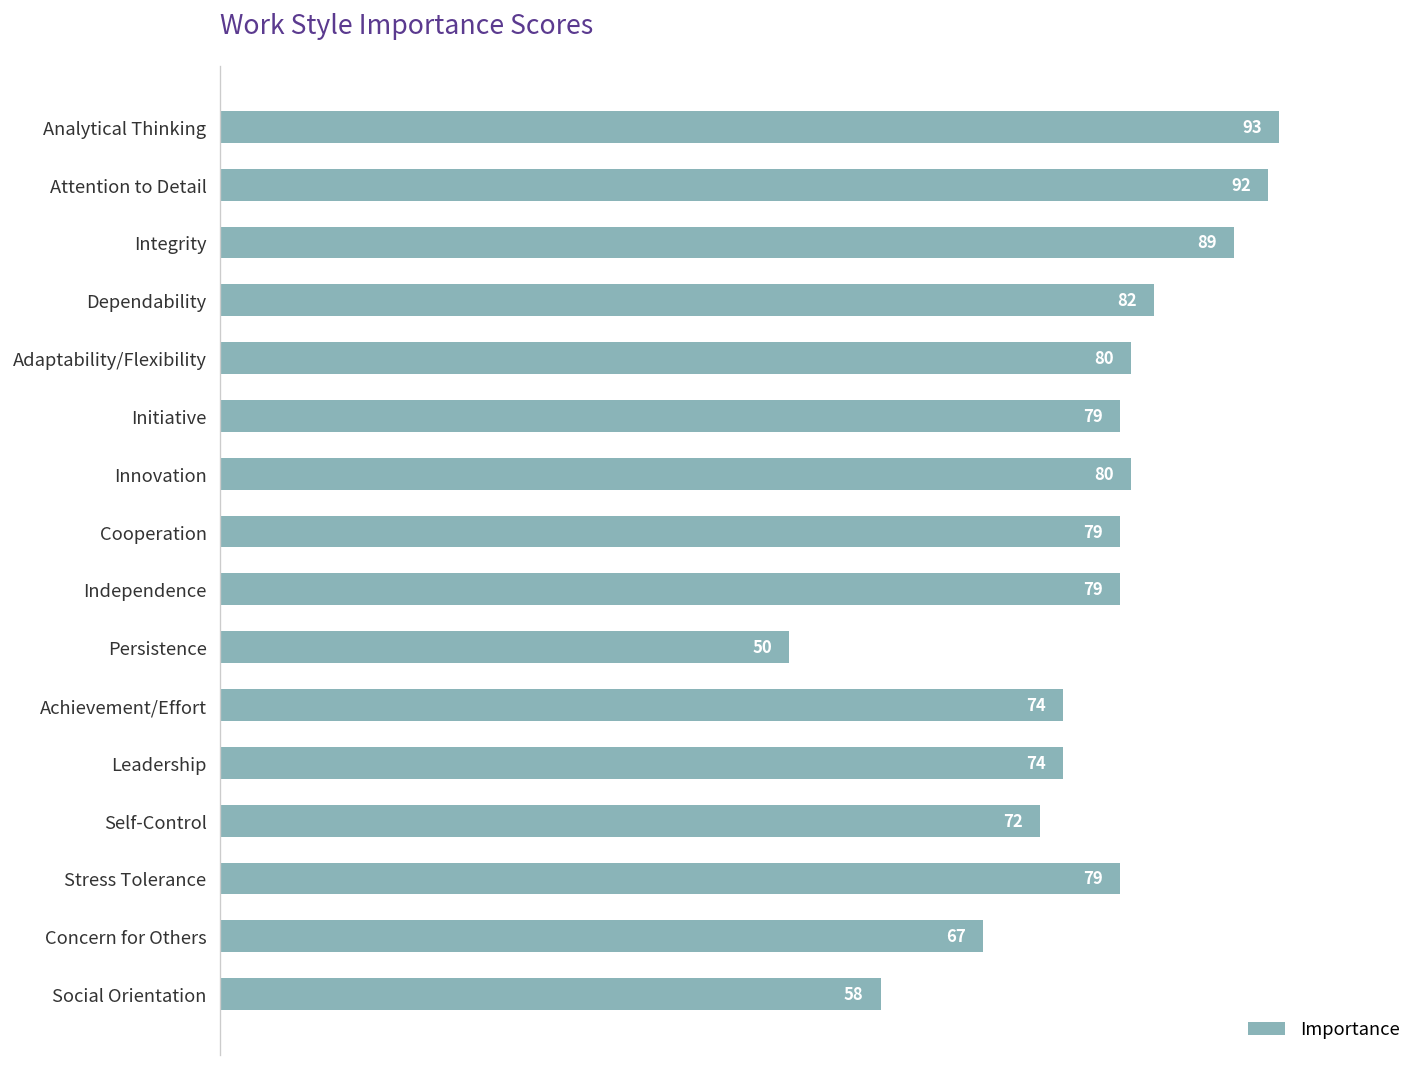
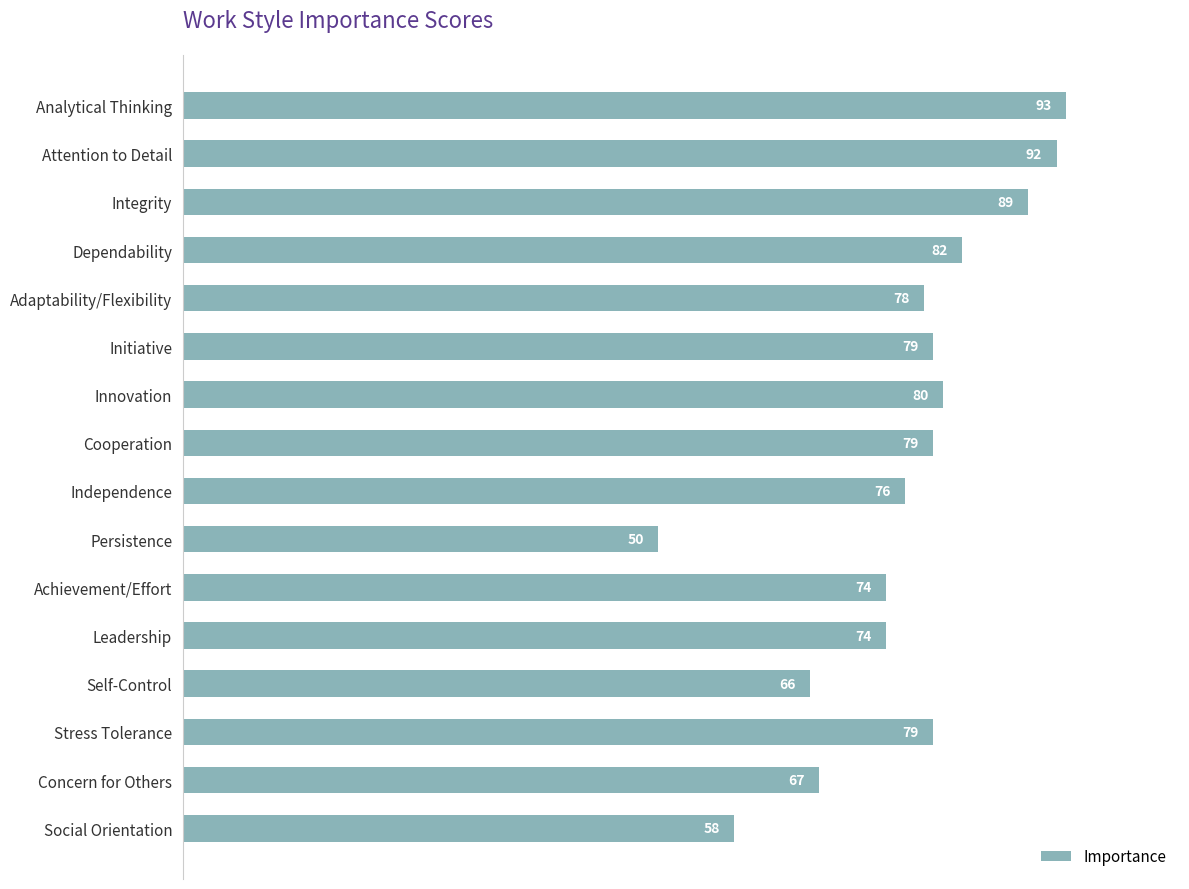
  {
    "Analytical Thinking": 93,
    "Attention to Detail": 92,
    "Integrity": 89,
    "Dependability": 82,
-   "Adaptability/Flexibility": 80,
+   "Adaptability/Flexibility": 78,
    "Initiative": 79,
    "Innovation": 80,
    "Cooperation": 79,
-   "Independence": 79,
+   "Independence": 76,
    "Persistence": 50,
    "Achievement/Effort": 74,
    "Leadership": 74,
-   "Self-Control": 72,
+   "Self-Control": 66,
    "Stress Tolerance": 79,
    "Concern for Others": 67,
    "Social Orientation": 58
  }
